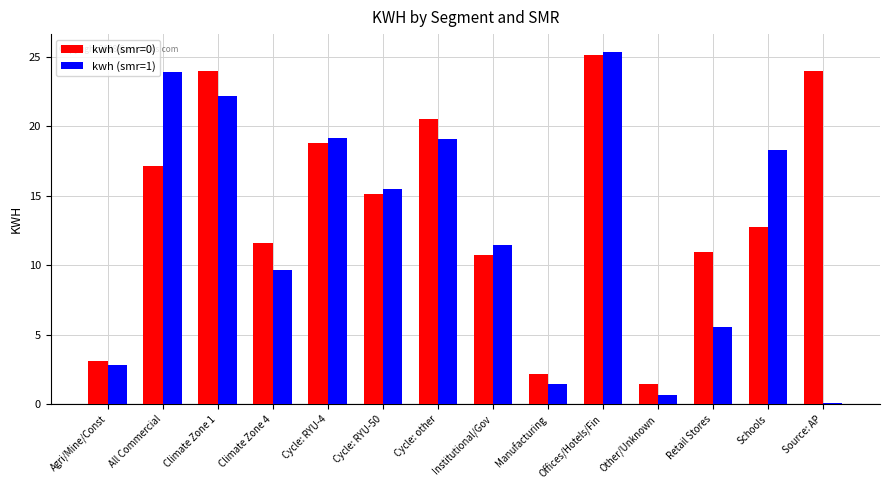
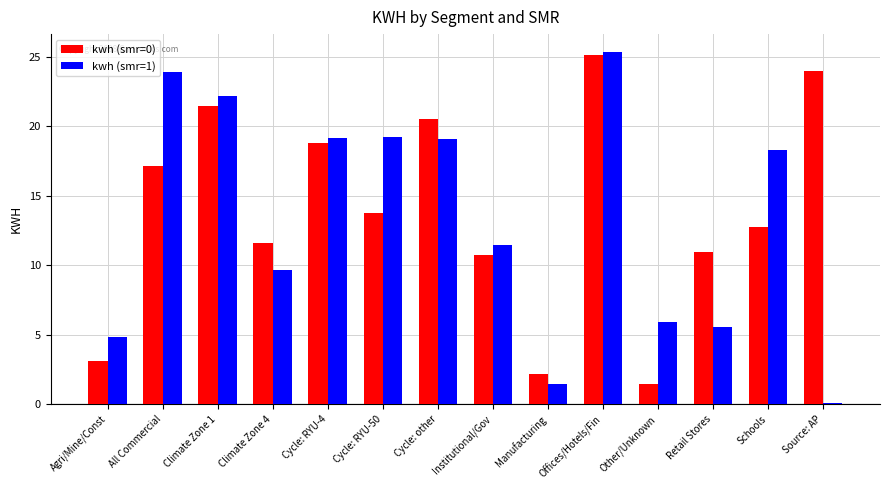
  {
    "kwh (smr=0)": {
      "Agri/Mine/Const": 3.1,
      "All Commercial": 17.1,
-     "Climate Zone 1": 24.0,
+     "Climate Zone 1": 21.4,
      "Climate Zone 4": 11.6,
      "Cycle: RYU-4": 18.8,
-     "Cycle: RYU-50": 15.1,
+     "Cycle: RYU-50": 13.7,
      "Cycle: other": 20.5,
      "Institutional/Gov": 10.7,
      "Manufacturing": 2.2,
      "Offices/Hotels/Fin": 25.1,
      "Other/Unknown": 1.5,
      "Retail Stores": 11.0,
      "Schools": 12.7,
      "Source: AP": 24.0
    },
    "kwh (smr=1)": {
-     "Agri/Mine/Const": 2.8,
+     "Agri/Mine/Const": 4.8,
      "Climate Zone 1": 22.2,
      "Climate Zone 4": 9.7,
      "Cycle: RYU-4": 19.1,
-     "Cycle: RYU-50": 15.5,
+     "Cycle: RYU-50": 19.2,
      "Cycle: other": 19.1,
      "Institutional/Gov": 11.5,
      "Manufacturing": 1.4,
      "Offices/Hotels/Fin": 25.4,
-     "Other/Unknown": 0.7,
+     "Other/Unknown": 5.9,
      "Retail Stores": 5.6,
      "Schools": 18.3
    }
  }
